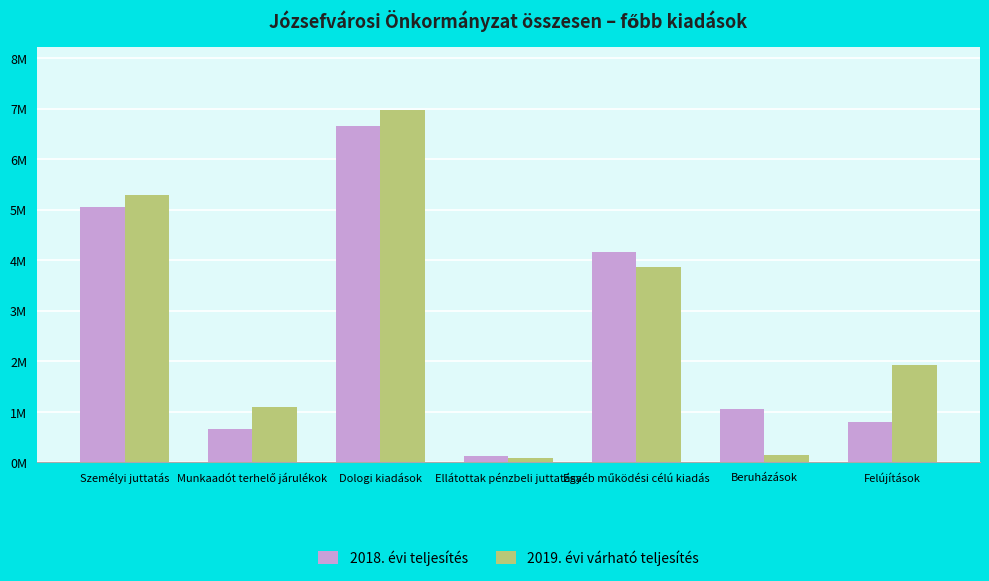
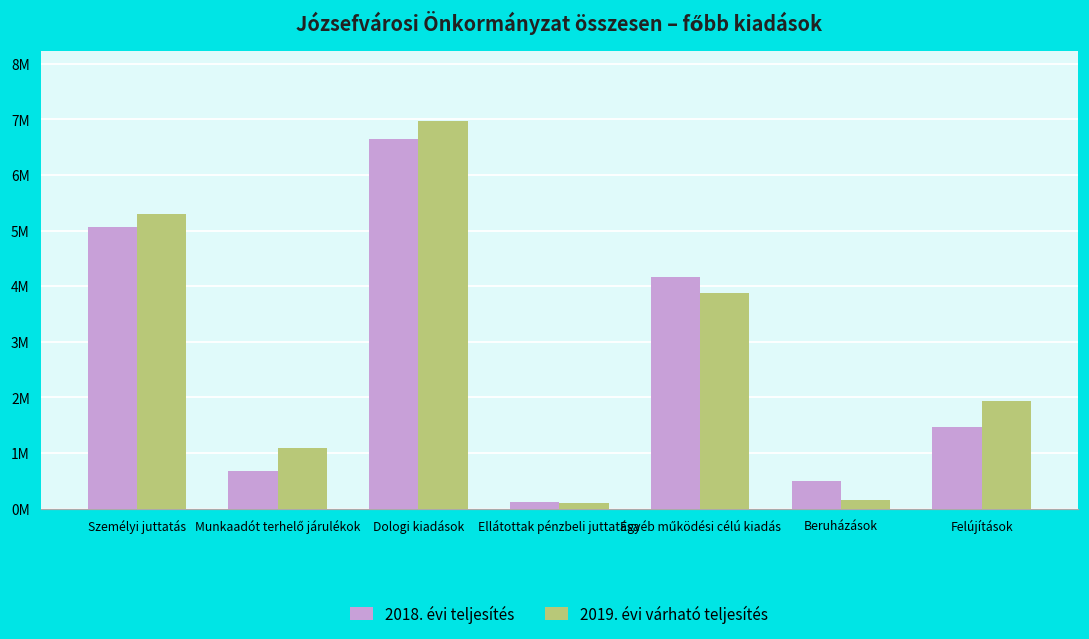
  {
    "2018. évi teljesítés": {
      "Személyi juttatás": 5100000,
      "Munkaadót terhelő járulékok": 700000,
      "Dologi kiadások": 6600000,
      "Ellátottak pénzbeli juttatása": 100000,
      "Egyéb működési célú kiadás": 4200000,
-     "Beruházások": 1100000,
-     "Felújítások": 800000
+     "Beruházások": 500000,
+     "Felújítások": 1500000
    },
    "2019. évi várható teljesítés": {
      "Személyi juttatás": 5300000,
      "Munkaadót terhelő járulékok": 1100000,
      "Dologi kiadások": 7000000,
      "Ellátottak pénzbeli juttatása": 100000,
      "Egyéb működési célú kiadás": 3900000,
      "Beruházások": 100000,
      "Felújítások": 1900000
    }
  }
